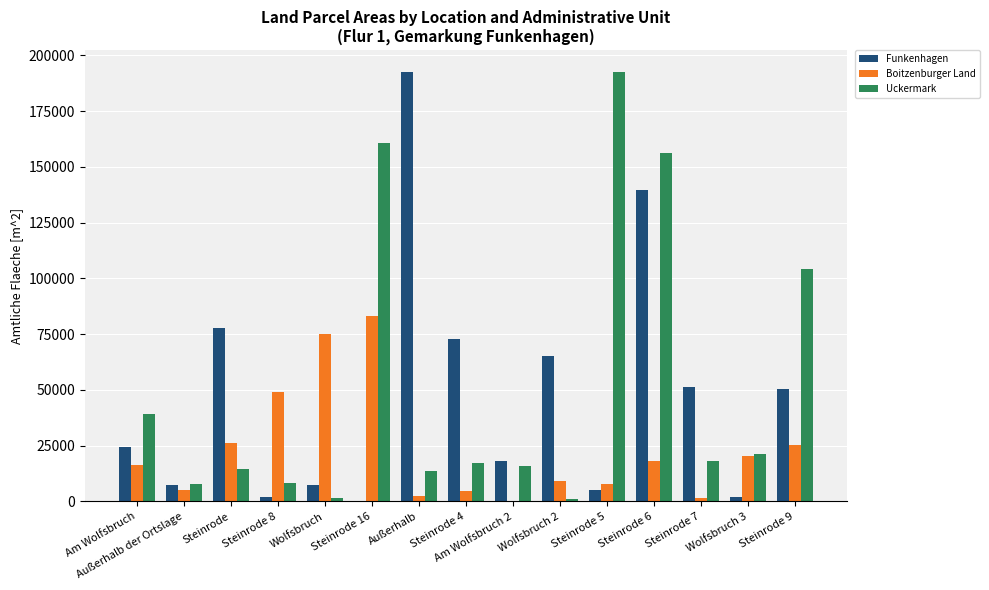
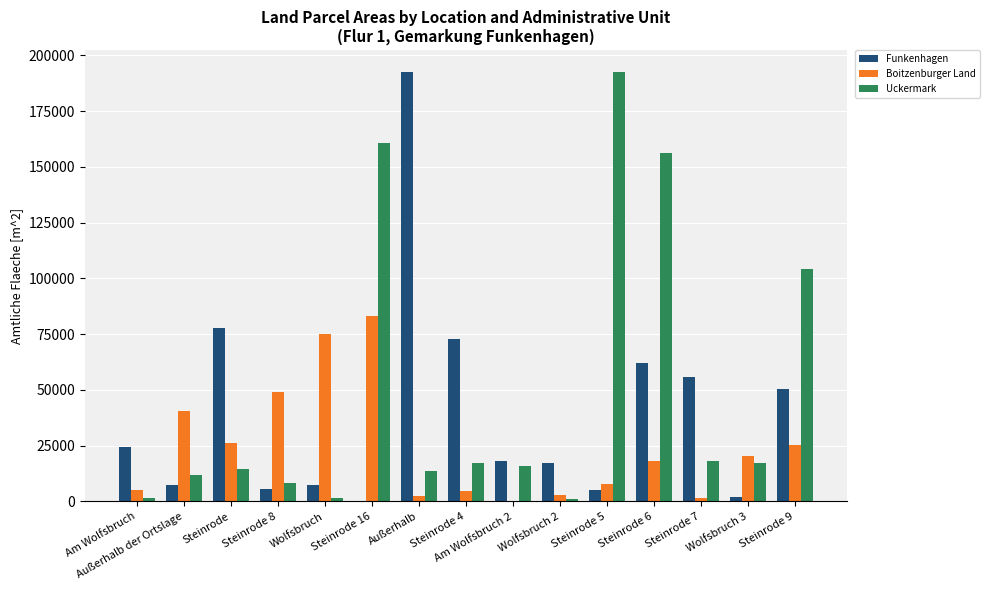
  {
    "Funkenhagen": {
      "Am Wolfsbruch": 25000,
      "Außerhalb der Ortslage": 8000,
      "Steinrode": 78000,
-     "Steinrode 8": 2000,
+     "Steinrode 8": 6000,
      "Wolfsbruch": 7000,
      "Außerhalb": 193000,
      "Steinrode 4": 73000,
      "Am Wolfsbruch 2": 18000,
-     "Wolfsbruch 2": 65000,
+     "Wolfsbruch 2": 17000,
      "Steinrode 5": 5000,
-     "Steinrode 6": 140000,
-     "Steinrode 7": 51000,
+     "Steinrode 6": 62000,
+     "Steinrode 7": 56000,
      "Wolfsbruch 3": 2000,
      "Steinrode 9": 50000
    },
    "Boitzenburger Land": {
-     "Am Wolfsbruch": 16000,
-     "Außerhalb der Ortslage": 5000,
+     "Am Wolfsbruch": 5000,
+     "Außerhalb der Ortslage": 41000,
      "Steinrode": 26000,
      "Steinrode 8": 49000,
      "Wolfsbruch": 75000,
      "Steinrode 16": 83000,
      "Außerhalb": 2000,
      "Steinrode 4": 5000,
-     "Wolfsbruch 2": 9000,
+     "Wolfsbruch 2": 3000,
      "Steinrode 5": 8000,
      "Steinrode 6": 18000,
      "Steinrode 7": 2000,
      "Wolfsbruch 3": 20000,
      "Steinrode 9": 25000
    },
    "Uckermark": {
-     "Am Wolfsbruch": 39000,
-     "Außerhalb der Ortslage": 8000,
+     "Am Wolfsbruch": 1000,
+     "Außerhalb der Ortslage": 12000,
      "Steinrode": 15000,
      "Steinrode 8": 8000,
      "Wolfsbruch": 2000,
      "Steinrode 16": 161000,
      "Außerhalb": 14000,
      "Steinrode 4": 17000,
      "Am Wolfsbruch 2": 16000,
      "Steinrode 5": 193000,
      "Steinrode 6": 156000,
      "Steinrode 7": 18000,
-     "Wolfsbruch 3": 21000,
+     "Wolfsbruch 3": 17000,
      "Steinrode 9": 104000
    }
  }
